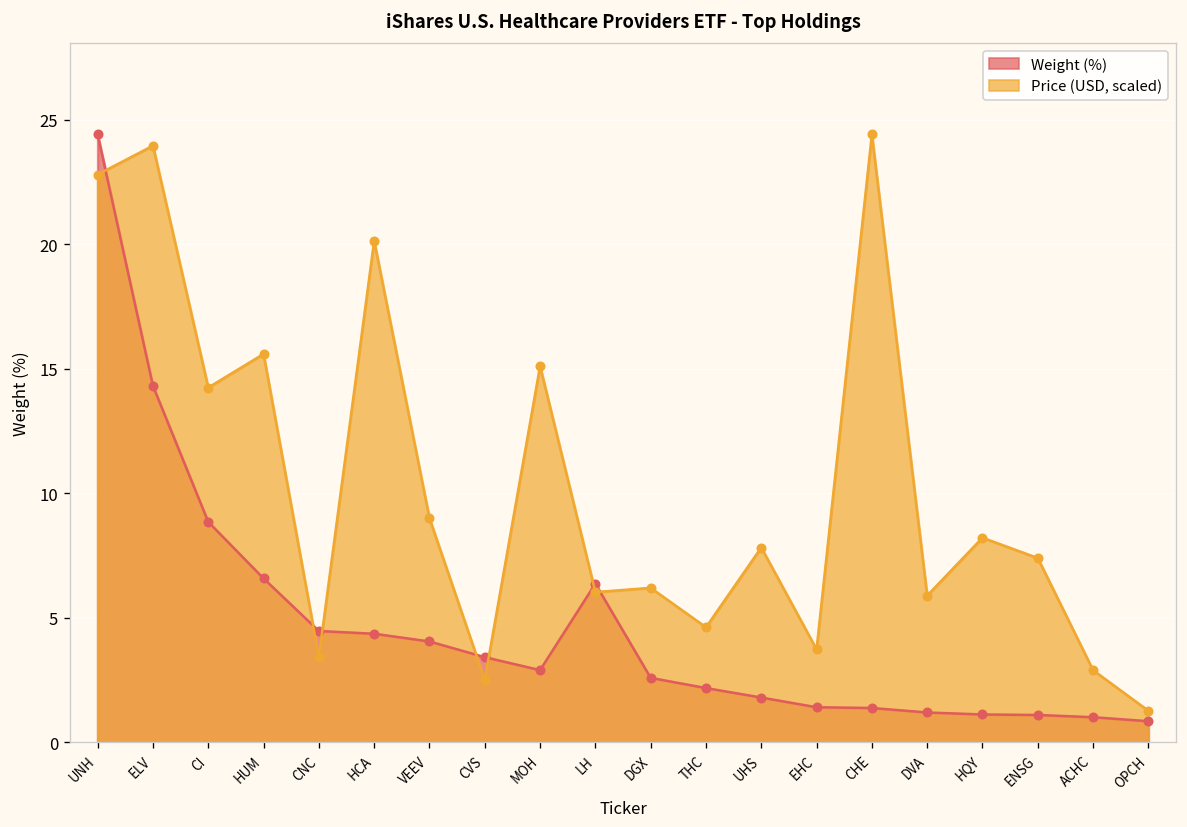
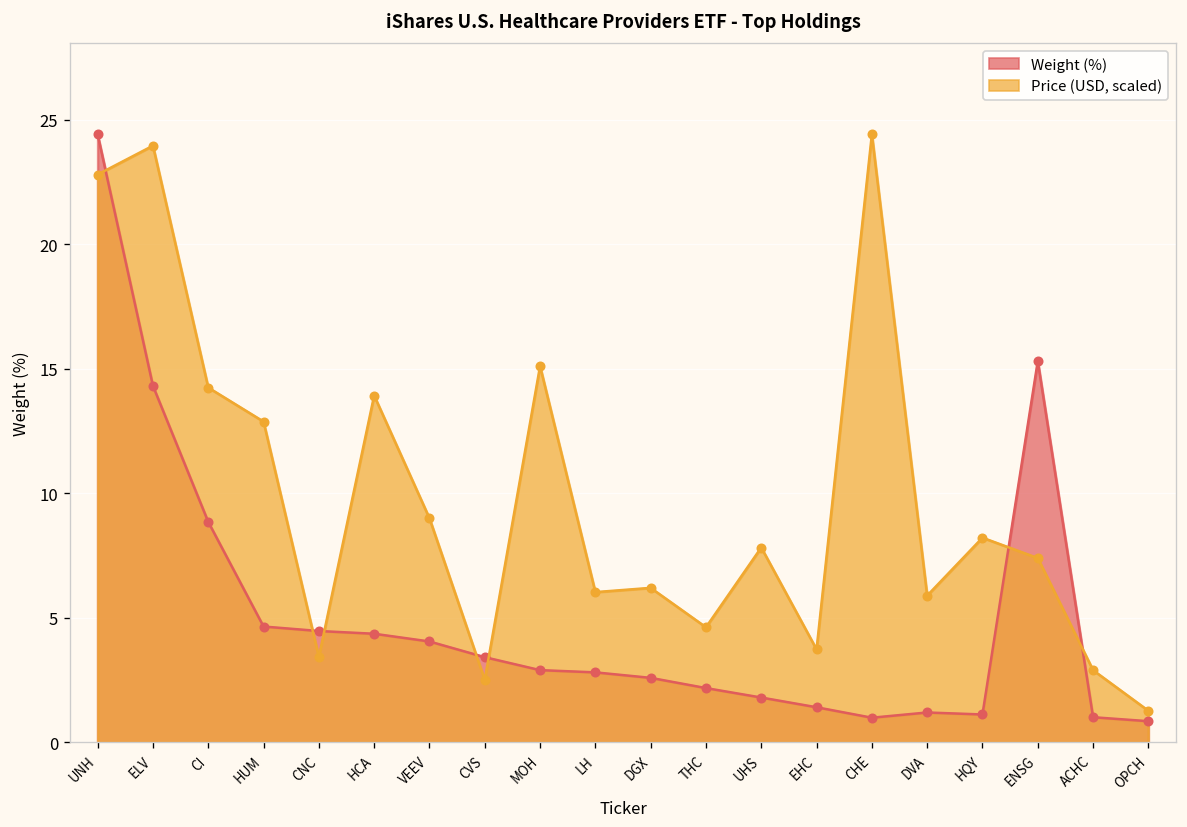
  {
    "Weight (%)": {
      "UNH": 24.4,
      "ELV": 14.3,
      "CI": 8.9,
-     "HUM": 6.6,
+     "HUM": 4.7,
      "CNC": 4.5,
      "HCA": 4.4,
      "VEEV": 4.1,
      "CVS": 3.4,
      "MOH": 2.9,
-     "LH": 6.4,
+     "LH": 2.8,
      "DGX": 2.6,
      "THC": 2.2,
      "UHS": 1.8,
      "EHC": 1.4,
-     "CHE": 1.4,
+     "CHE": 1.0,
      "DVA": 1.2,
      "HQY": 1.1,
-     "ENSG": 1.1,
+     "ENSG": 15.3,
      "ACHC": 1.0,
      "OPCH": 0.9
    },
    "Price (USD, scaled)": {
      "UNH": 22.8,
      "ELV": 23.9,
      "CI": 14.2,
-     "HUM": 15.6,
+     "HUM": 12.9,
      "CNC": 3.4,
-     "HCA": 20.1,
+     "HCA": 13.9,
      "VEEV": 9.0,
      "CVS": 2.5,
      "MOH": 15.1,
      "LH": 6.0,
      "DGX": 6.2,
      "THC": 4.6,
      "UHS": 7.8,
      "EHC": 3.7,
      "CHE": 24.4,
      "DVA": 5.9,
      "HQY": 8.2,
      "ENSG": 7.4,
      "ACHC": 2.9,
      "OPCH": 1.3
    }
  }
